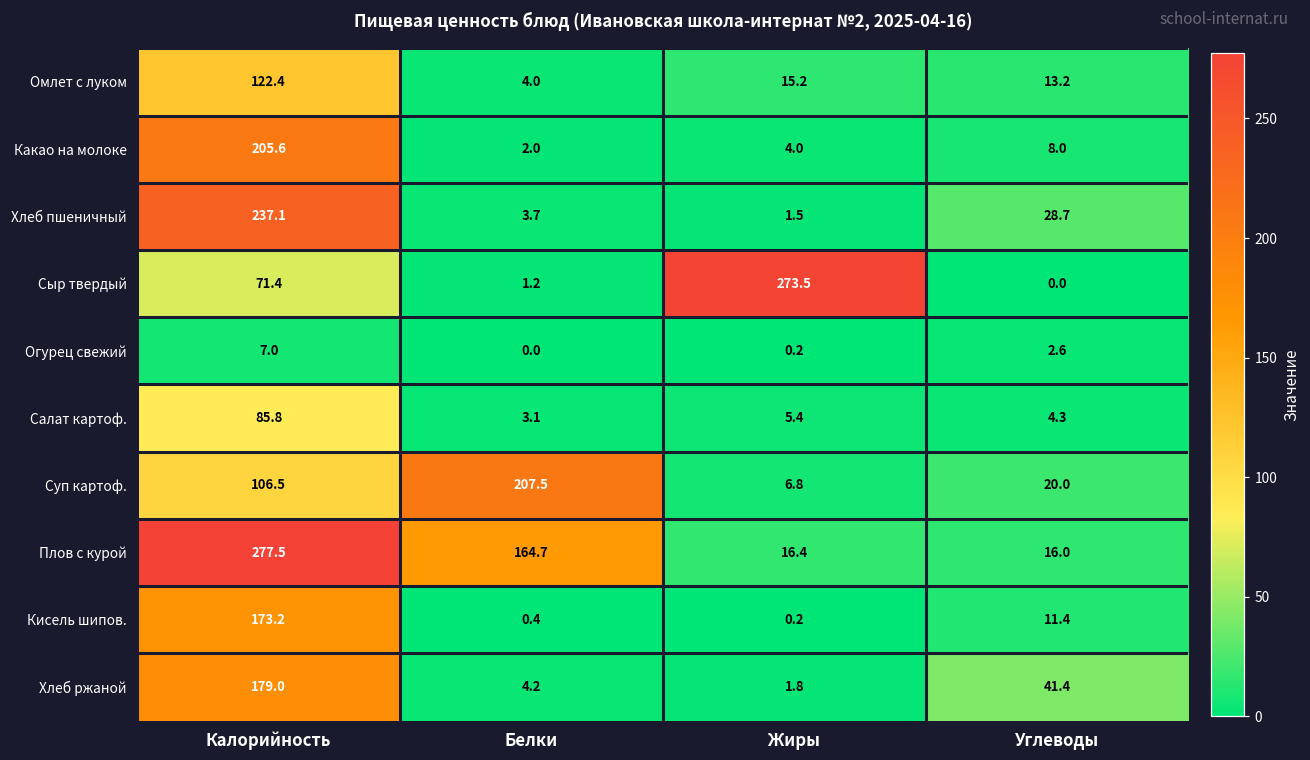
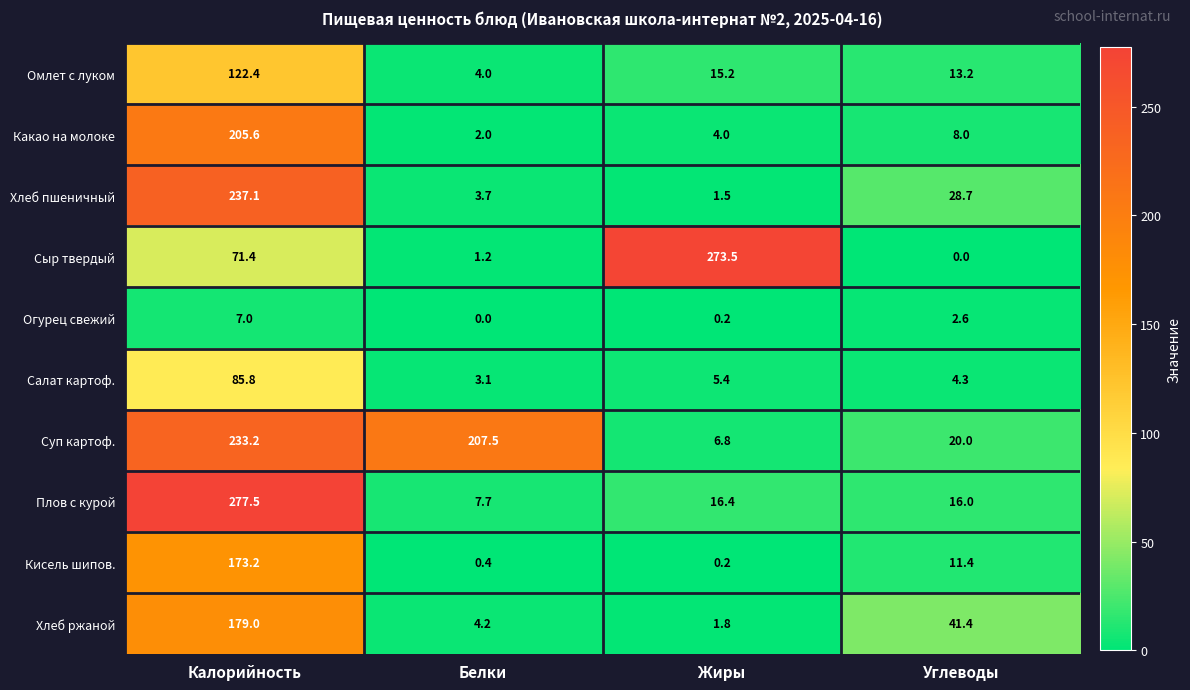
  {
    "Омлет с луком": {
      "Калорийность": 122.4,
      "Белки": 4.0,
      "Жиры": 15.2,
      "Углеводы": 13.2
    },
    "Какао на молоке": {
      "Калорийность": 205.6,
      "Белки": 2.0,
      "Жиры": 4.0,
      "Углеводы": 8.0
    },
    "Хлеб пшеничный": {
      "Калорийность": 237.1,
      "Белки": 3.7,
      "Жиры": 1.5,
      "Углеводы": 28.7
    },
    "Сыр твердый": {
      "Калорийность": 71.4,
      "Белки": 1.2,
      "Жиры": 273.5,
      "Углеводы": 0.0
    },
    "Огурец свежий": {
      "Калорийность": 7.0,
      "Белки": 0.0,
      "Жиры": 0.2,
      "Углеводы": 2.6
    },
    "Салат картоф.": {
      "Калорийность": 85.8,
      "Белки": 3.1,
      "Жиры": 5.4,
      "Углеводы": 4.3
    },
    "Суп картоф.": {
-     "Калорийность": 106.5,
+     "Калорийность": 233.2,
      "Белки": 207.5,
      "Жиры": 6.8,
      "Углеводы": 20.0
    },
    "Плов с курой": {
      "Калорийность": 277.5,
-     "Белки": 164.7,
+     "Белки": 7.7,
      "Жиры": 16.4,
      "Углеводы": 16.0
    },
    "Кисель шипов.": {
      "Калорийность": 173.2,
      "Белки": 0.4,
      "Жиры": 0.2,
      "Углеводы": 11.4
    },
    "Хлеб ржаной": {
      "Калорийность": 179.0,
      "Белки": 4.2,
      "Жиры": 1.8,
      "Углеводы": 41.4
    }
  }
